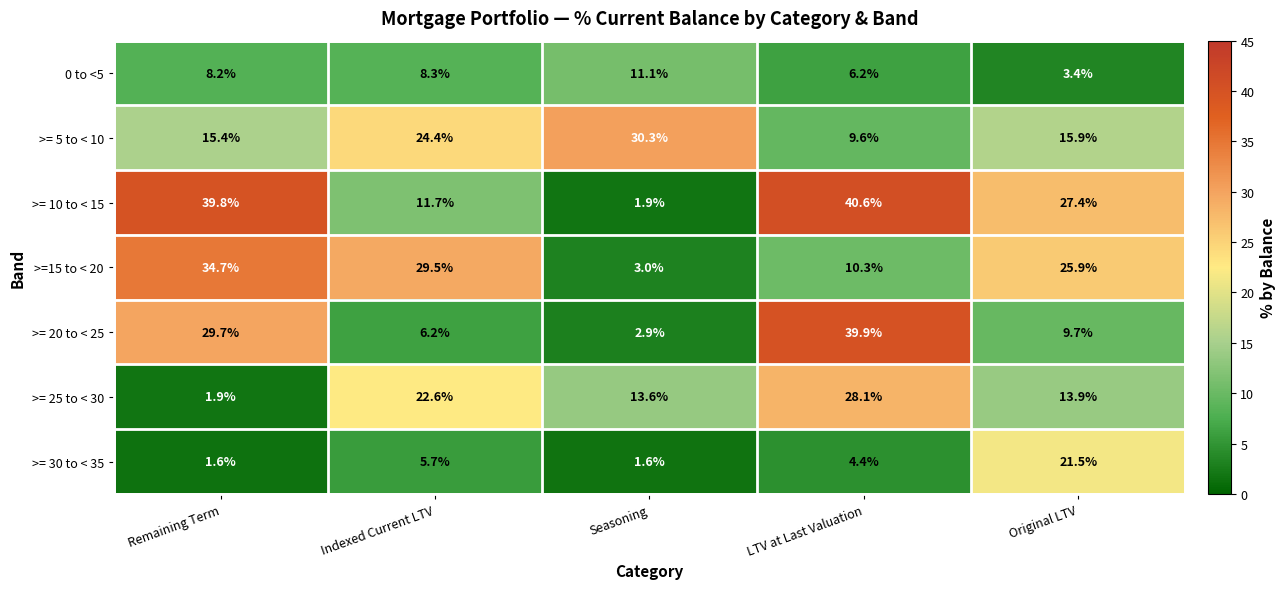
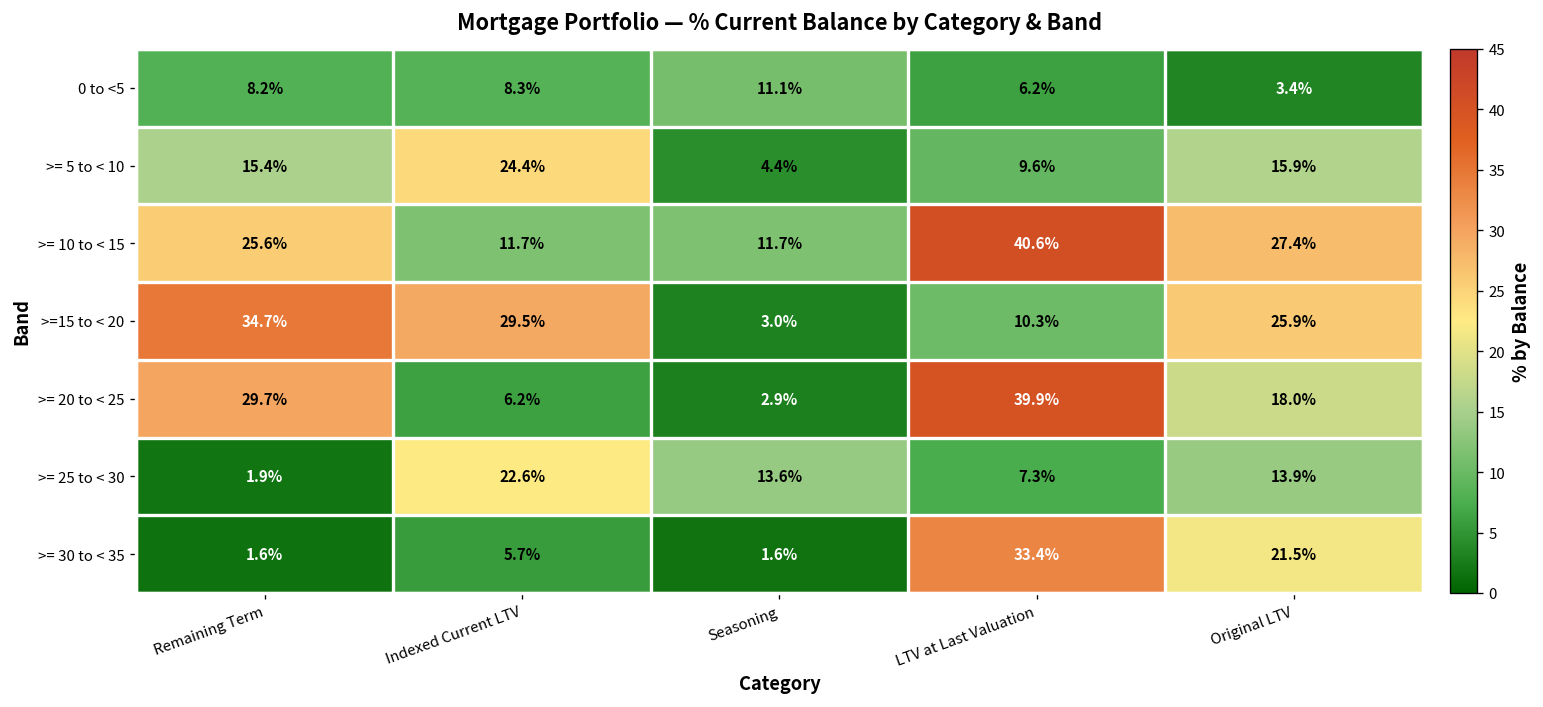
  {
    "0 to <5": {
      "Remaining Term": "8.2%",
      "Indexed Current LTV": "8.3%",
      "Seasoning": "11.1%",
      "LTV at Last Valuation": "6.2%",
      "Original LTV": "3.4%"
    },
    ">= 5 to < 10": {
      "Remaining Term": "15.4%",
      "Indexed Current LTV": "24.4%",
-     "Seasoning": "30.3%",
+     "Seasoning": "4.4%",
      "LTV at Last Valuation": "9.6%",
      "Original LTV": "15.9%"
    },
    ">= 10 to < 15": {
-     "Remaining Term": "39.8%",
+     "Remaining Term": "25.6%",
      "Indexed Current LTV": "11.7%",
-     "Seasoning": "1.9%",
+     "Seasoning": "11.7%",
      "LTV at Last Valuation": "40.6%",
      "Original LTV": "27.4%"
    },
    ">=15 to < 20": {
      "Remaining Term": "34.7%",
      "Indexed Current LTV": "29.5%",
      "Seasoning": "3.0%",
      "LTV at Last Valuation": "10.3%",
      "Original LTV": "25.9%"
    },
    ">= 20 to < 25": {
      "Remaining Term": "29.7%",
      "Indexed Current LTV": "6.2%",
      "Seasoning": "2.9%",
      "LTV at Last Valuation": "39.9%",
-     "Original LTV": "9.7%"
+     "Original LTV": "18.0%"
    },
    ">= 25 to < 30": {
      "Remaining Term": "1.9%",
      "Indexed Current LTV": "22.6%",
      "Seasoning": "13.6%",
-     "LTV at Last Valuation": "28.1%",
+     "LTV at Last Valuation": "7.3%",
      "Original LTV": "13.9%"
    },
    ">= 30 to < 35": {
      "Remaining Term": "1.6%",
      "Indexed Current LTV": "5.7%",
      "Seasoning": "1.6%",
-     "LTV at Last Valuation": "4.4%",
+     "LTV at Last Valuation": "33.4%",
      "Original LTV": "21.5%"
    }
  }
